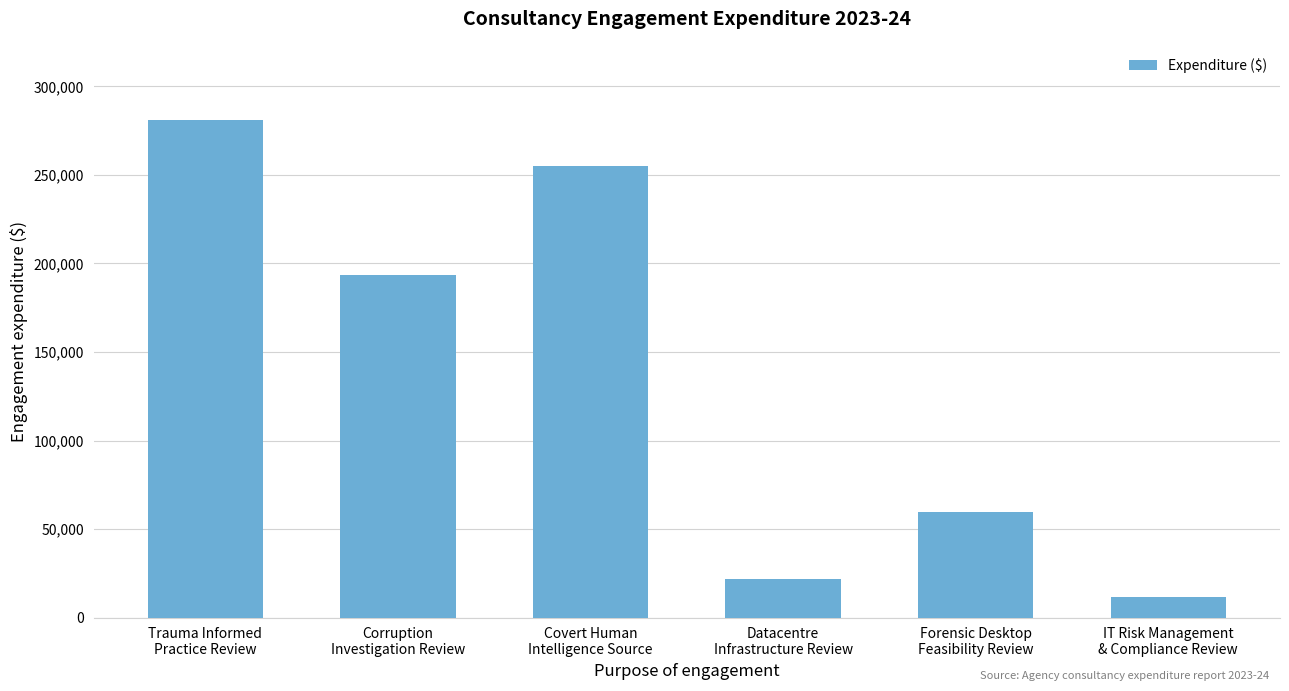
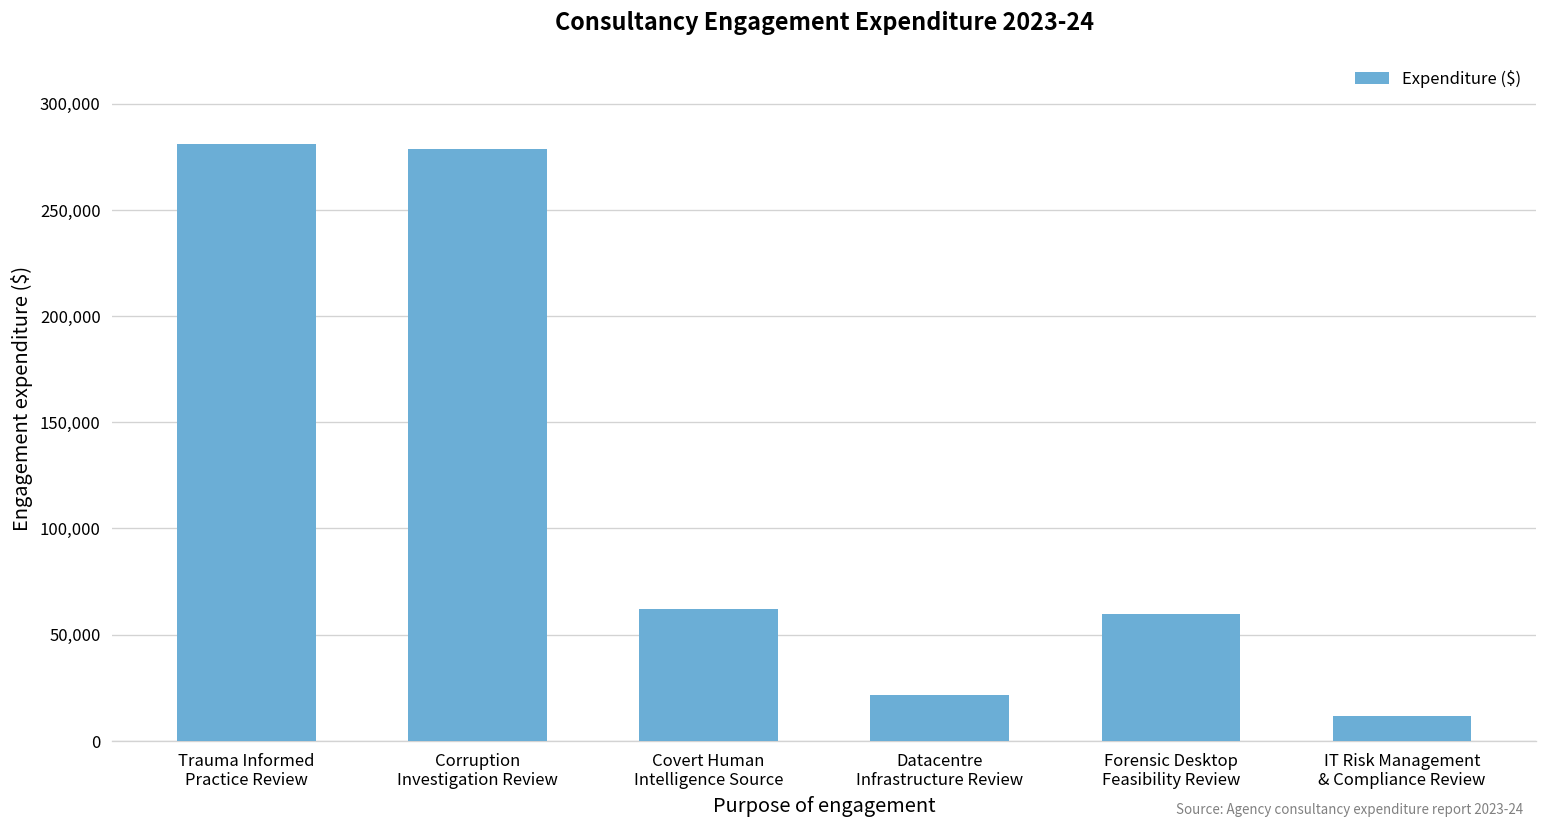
  {
    "Trauma Informed Practice Review": "281,000",
-   "Corruption Investigation Review": "193,000",
-   "Covert Human Intelligence Source": "255,000",
+   "Corruption Investigation Review": "279,000",
+   "Covert Human Intelligence Source": "62,000",
    "Datacentre Infrastructure Review": "22,000",
    "Forensic Desktop Feasibility Review": "60,000",
    "IT Risk Management & Compliance Review": "12,000"
  }
